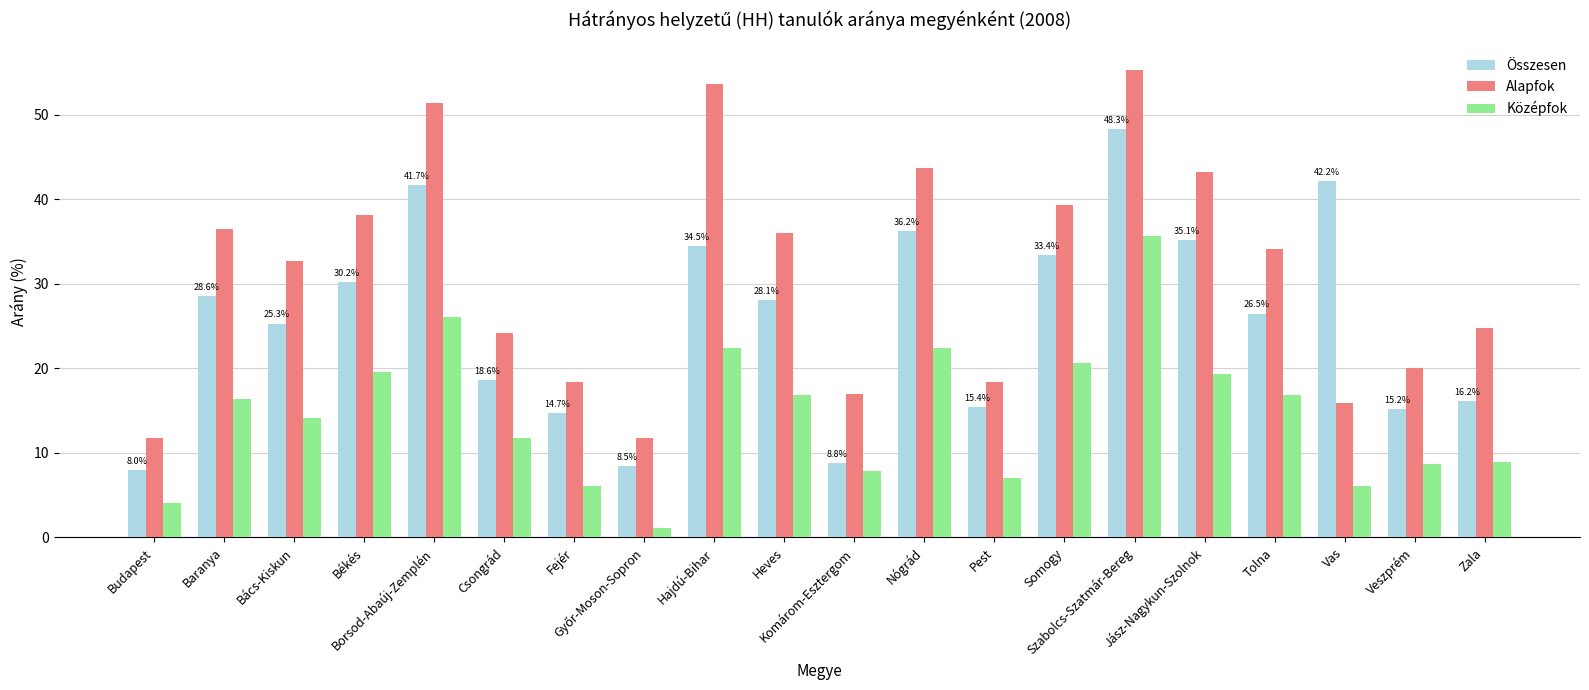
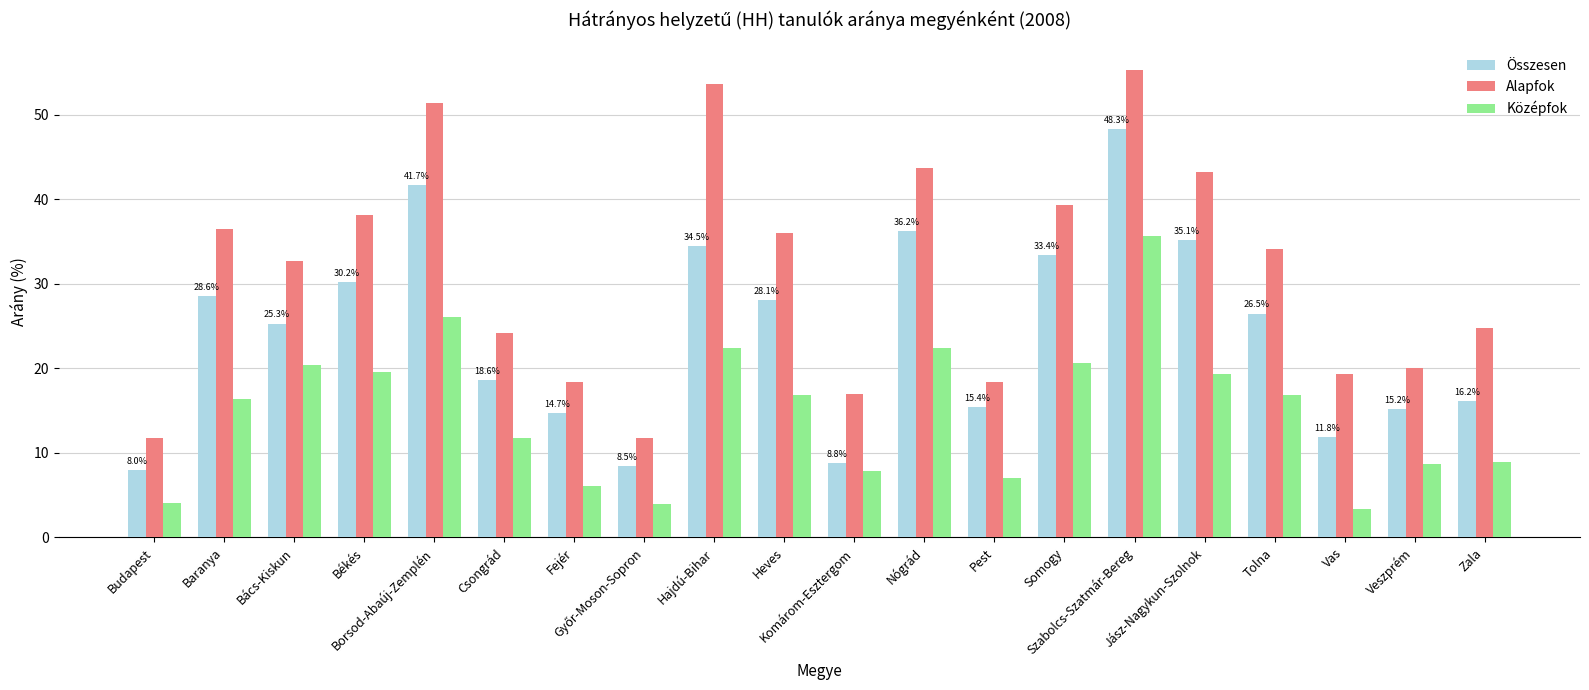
  {
    "Összesen": {
      "Budapest": "8.0%",
      "Baranya": "28.6%",
      "Bács-Kiskun": "25.3%",
      "Békés": "30.2%",
      "Borsod-Abaúj-Zemplén": "41.7%",
      "Csongrád": "18.6%",
      "Fejér": "14.7%",
      "Győr-Moson-Sopron": "8.5%",
      "Hajdú-Bihar": "34.5%",
      "Heves": "28.1%",
      "Komárom-Esztergom": "8.8%",
      "Nógrád": "36.2%",
      "Pest": "15.4%",
      "Somogy": "33.4%",
      "Szabolcs-Szatmár-Bereg": "48.3%",
      "Jász-Nagykun-Szolnok": "35.1%",
      "Tolna": "26.5%",
-     "Vas": "42.2%",
+     "Vas": "11.8%",
      "Veszprém": "15.2%",
      "Zala": "16.2%"
    },
    "Alapfok": {
      "Budapest": "12",
      "Baranya": "37",
      "Bács-Kiskun": "33",
      "Békés": "38",
      "Borsod-Abaúj-Zemplén": "51",
      "Csongrád": "24",
      "Fejér": "18",
      "Győr-Moson-Sopron": "12",
      "Hajdú-Bihar": "54",
      "Heves": "36",
      "Komárom-Esztergom": "17",
      "Nógrád": "44",
      "Pest": "18",
      "Somogy": "39",
      "Szabolcs-Szatmár-Bereg": "55",
      "Jász-Nagykun-Szolnok": "43",
      "Tolna": "34",
-     "Vas": "16",
+     "Vas": "19",
      "Veszprém": "20",
      "Zala": "25"
    },
    "Középfok": {
      "Budapest": "4",
      "Baranya": "16",
-     "Bács-Kiskun": "14",
+     "Bács-Kiskun": "20",
      "Békés": "20",
      "Borsod-Abaúj-Zemplén": "26",
      "Csongrád": "12",
      "Fejér": "6",
-     "Győr-Moson-Sopron": "1",
+     "Győr-Moson-Sopron": "4",
      "Hajdú-Bihar": "22",
      "Heves": "17",
      "Komárom-Esztergom": "8",
      "Nógrád": "22",
      "Pest": "7",
      "Somogy": "21",
      "Szabolcs-Szatmár-Bereg": "36",
      "Jász-Nagykun-Szolnok": "19",
      "Tolna": "17",
-     "Vas": "6",
+     "Vas": "3",
      "Veszprém": "9",
      "Zala": "9"
    }
  }
